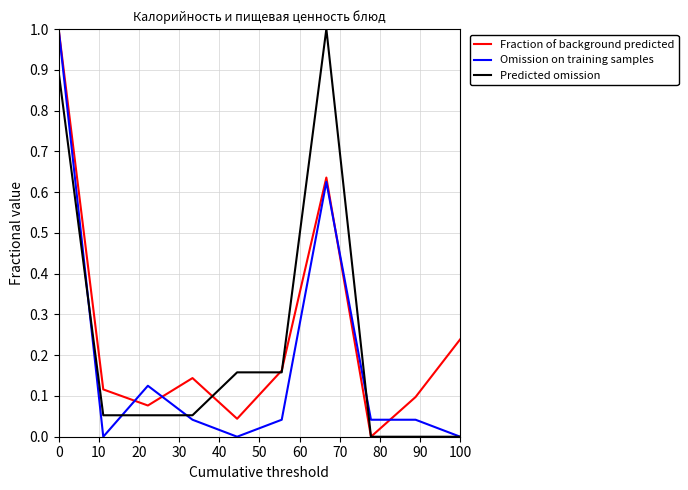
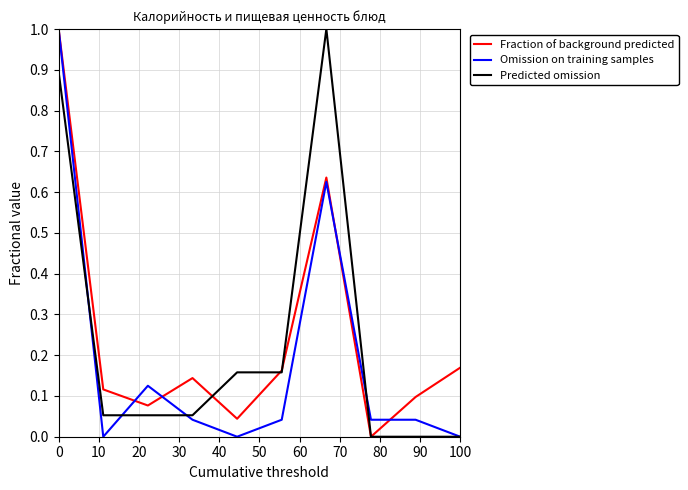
  {
    "Fraction of background predicted": {
-     "100": 0.24
+     "100": 0.17
    },
    "Predicted omission": {
      "0": 0.89
    }
  }
